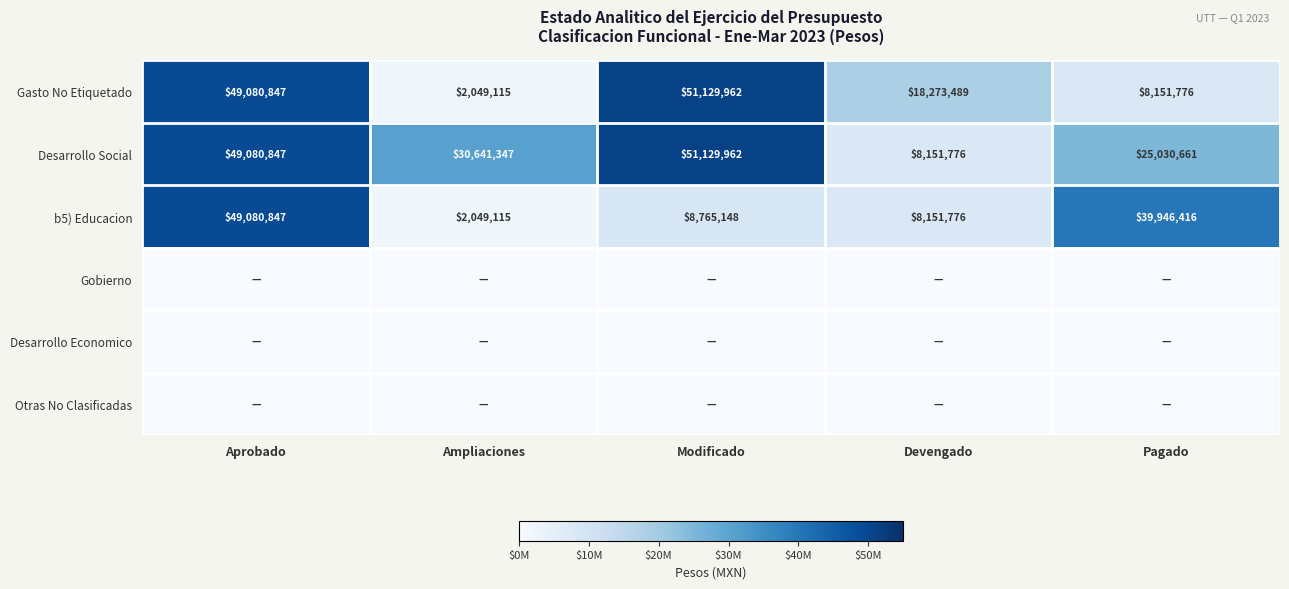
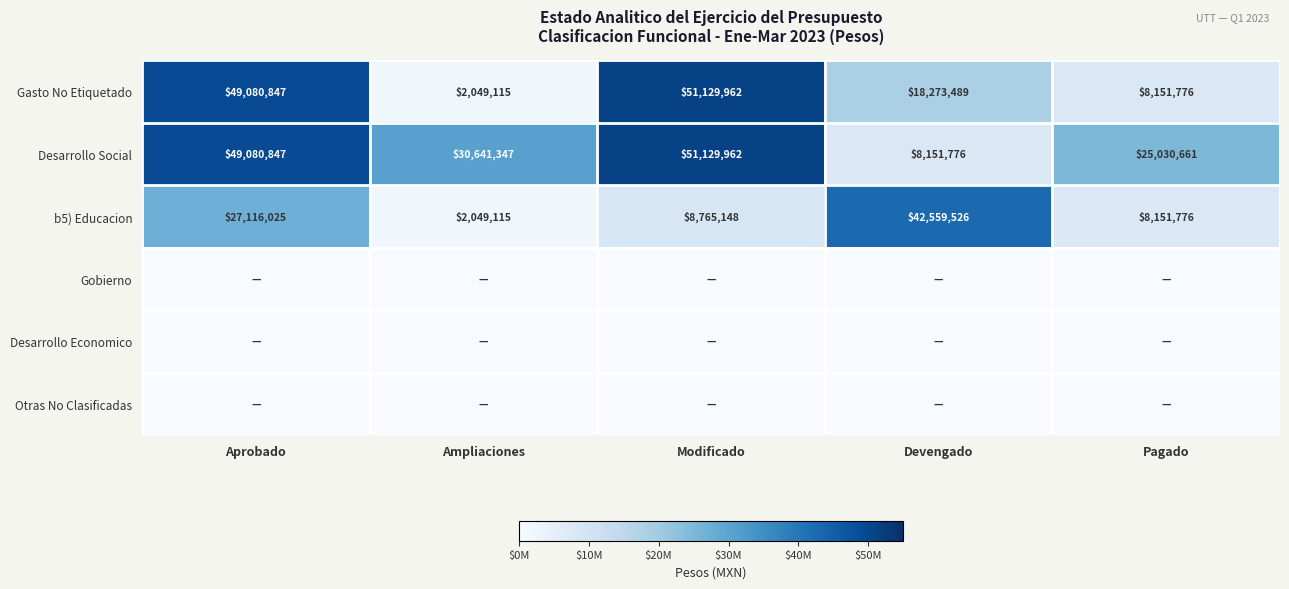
  {
    "Gasto No Etiquetado": {
      "Aprobado": "$49,080,847",
      "Ampliaciones": "$2,049,115",
      "Modificado": "$51,129,962",
      "Devengado": "$18,273,489",
      "Pagado": "$8,151,776"
    },
    "Desarrollo Social": {
      "Aprobado": "$49,080,847",
      "Ampliaciones": "$30,641,347",
      "Modificado": "$51,129,962",
      "Devengado": "$8,151,776",
      "Pagado": "$25,030,661"
    },
    "b5) Educacion": {
-     "Aprobado": "$49,080,847",
+     "Aprobado": "$27,116,025",
      "Ampliaciones": "$2,049,115",
      "Modificado": "$8,765,148",
-     "Devengado": "$8,151,776",
-     "Pagado": "$39,946,416"
+     "Devengado": "$42,559,526",
+     "Pagado": "$8,151,776"
    }
  }
